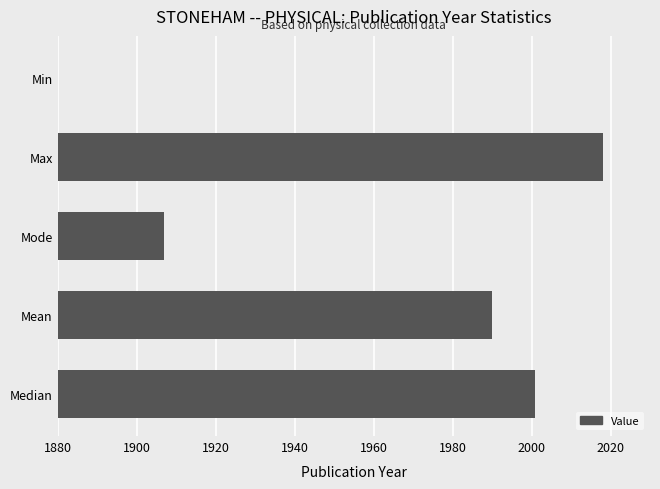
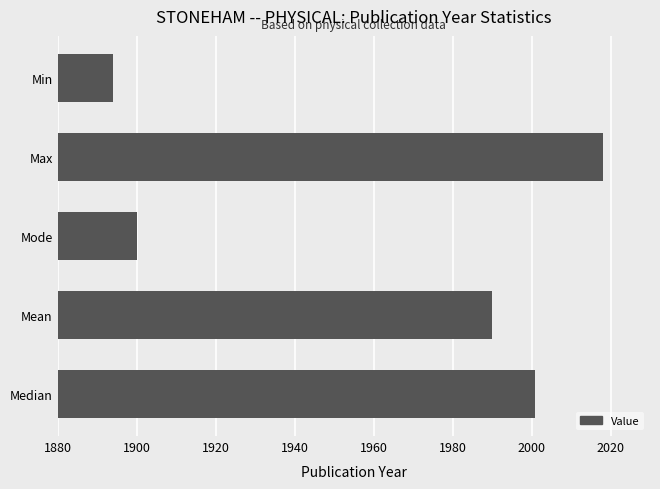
  {
-   "Min": 1880,
+   "Min": 1894,
    "Max": 2018,
-   "Mode": 1907,
+   "Mode": 1900,
    "Mean": 1990,
    "Median": 2001
  }
